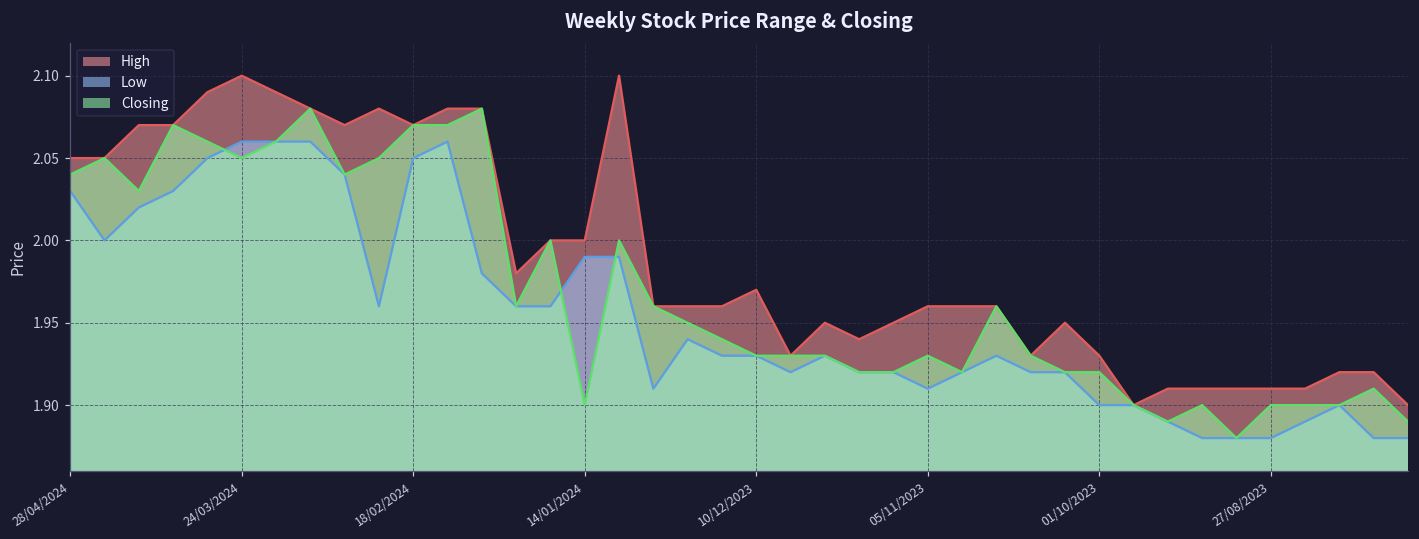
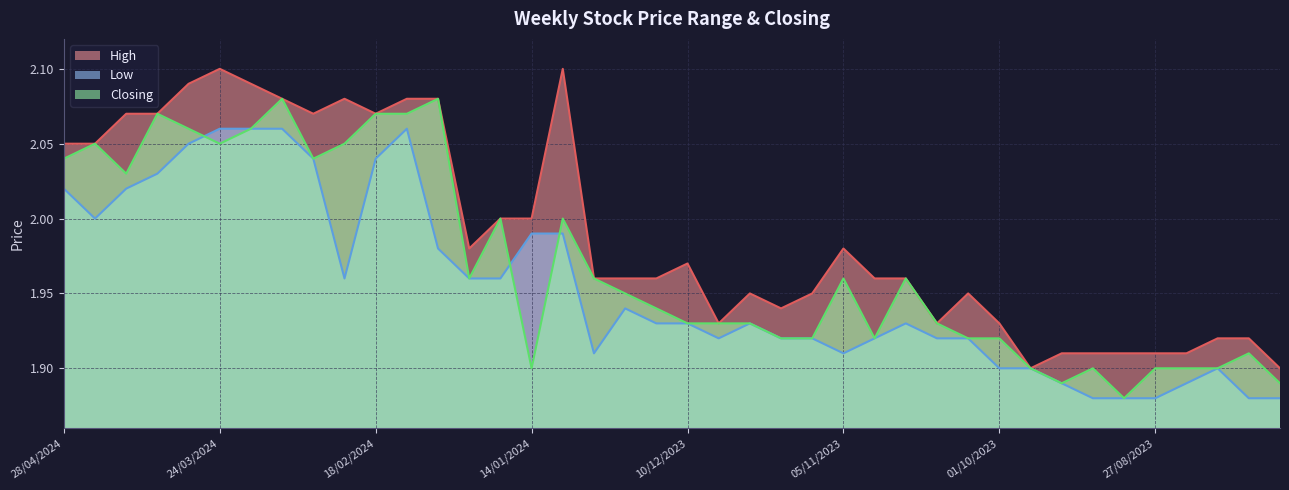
  {
    "High": {
      "28/04/2024": 2.05,
      "24/03/2024": 2.10,
      "14/01/2024": 2.00,
      "10/12/2023": 1.97,
-     "05/11/2023": 1.96,
+     "05/11/2023": 1.98,
      "01/10/2023": 1.93,
      "27/08/2023": 1.91
    },
    "Low": {
-     "28/04/2024": 2.03,
+     "28/04/2024": 2.02,
      "24/03/2024": 2.06,
-     "18/02/2024": 2.05,
+     "18/02/2024": 2.04,
      "14/01/2024": 1.99,
      "05/11/2023": 1.91,
      "01/10/2023": 1.90,
      "27/08/2023": 1.88
    },
    "Closing": {
      "28/04/2024": 2.04,
      "24/03/2024": 2.05,
      "14/01/2024": 1.90,
-     "05/11/2023": 1.93,
+     "05/11/2023": 1.96,
      "01/10/2023": 1.92,
      "27/08/2023": 1.90
    }
  }
